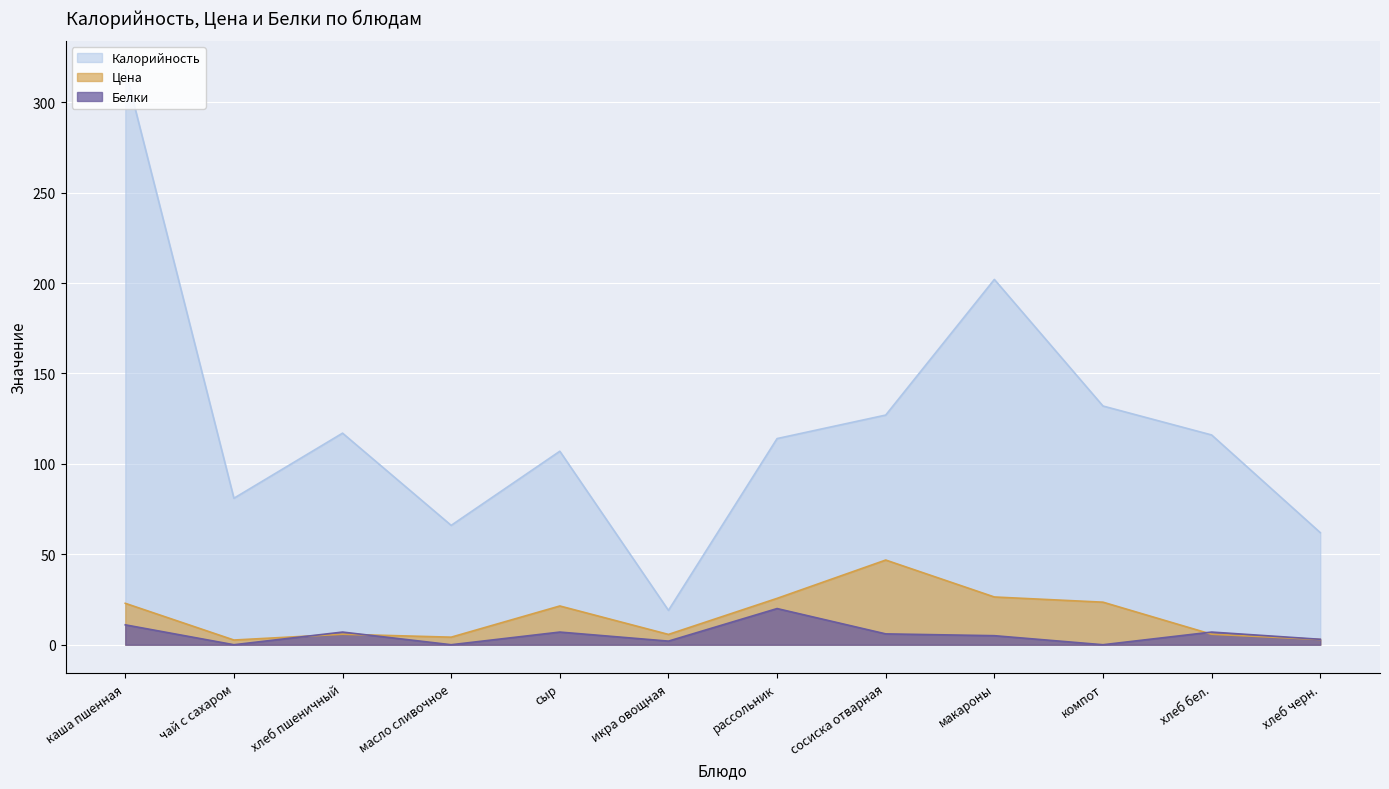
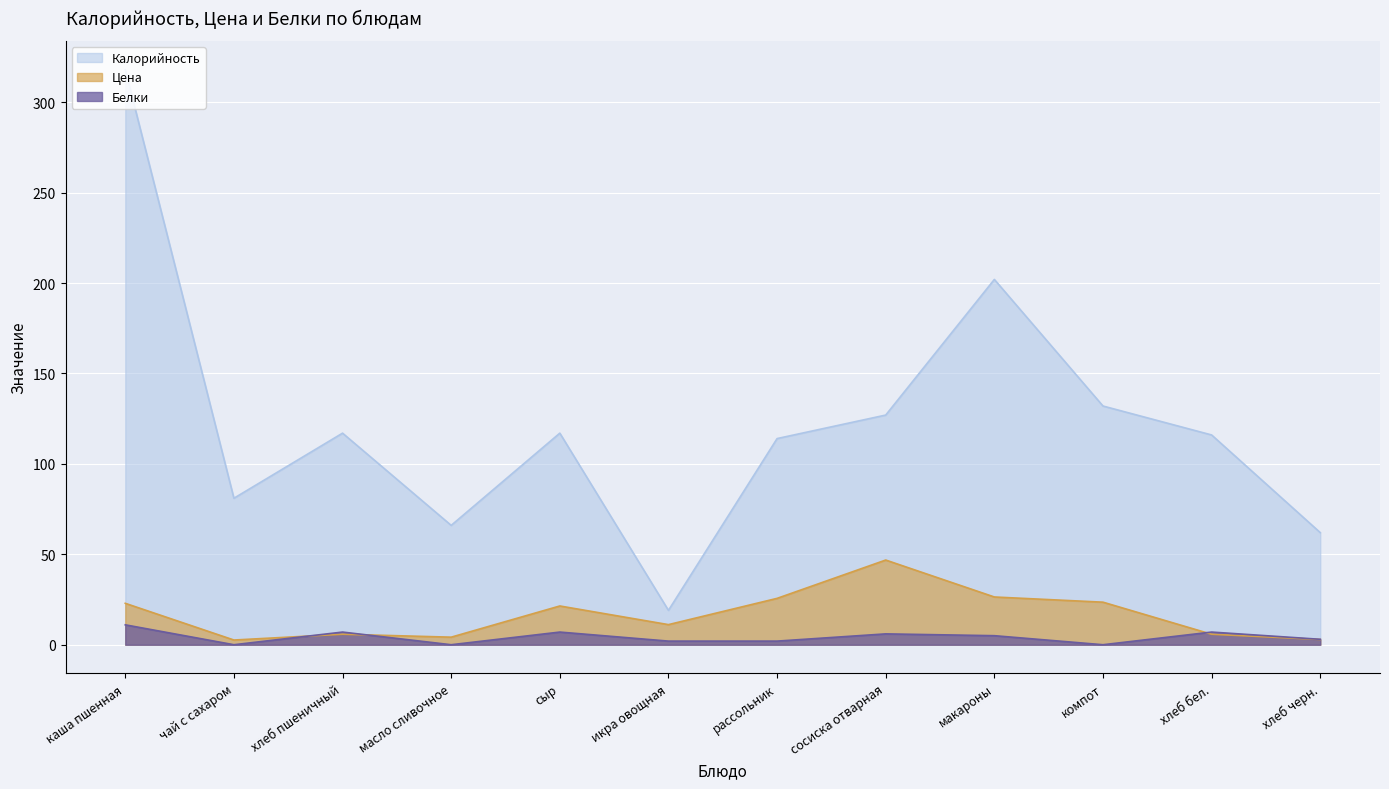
  {
    "Калорийность": {
      "чай с сахаром": 81,
      "хлеб пшеничный": 117,
      "масло сливочное": 66,
-     "сыр": 107,
+     "сыр": 117,
      "икра овощная": 19,
      "рассольник": 114,
      "сосиска отварная": 127,
      "макароны": 202,
      "компот": 132,
      "хлеб бел.": 116,
      "хлеб черн.": 62
    },
    "Цена": {
      "каша пшенная": 23,
      "чай с сахаром": 3,
      "масло сливочное": 4,
      "сыр": 21,
-     "икра овощная": 6,
+     "икра овощная": 11,
      "рассольник": 26,
      "сосиска отварная": 47,
      "макароны": 26,
      "компот": 24
    },
    "Белки": {
      "каша пшенная": 11,
      "чай с сахаром": 0,
      "масло сливочное": 0,
      "сыр": 7,
      "икра овощная": 2,
-     "рассольник": 20,
+     "рассольник": 2,
      "сосиска отварная": 6,
      "макароны": 5,
      "компот": 0
    }
  }
